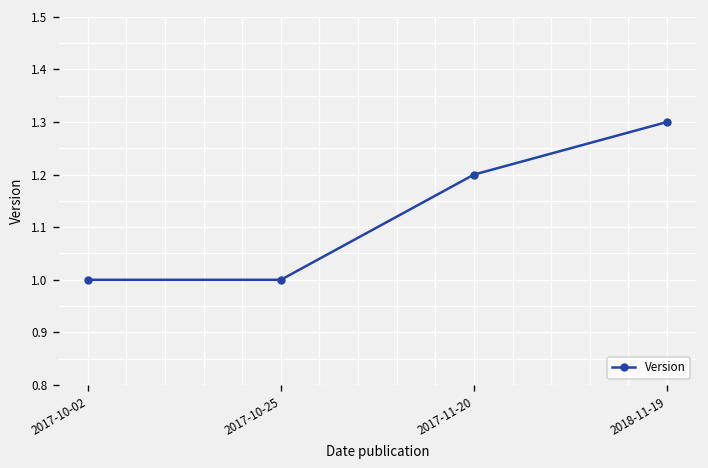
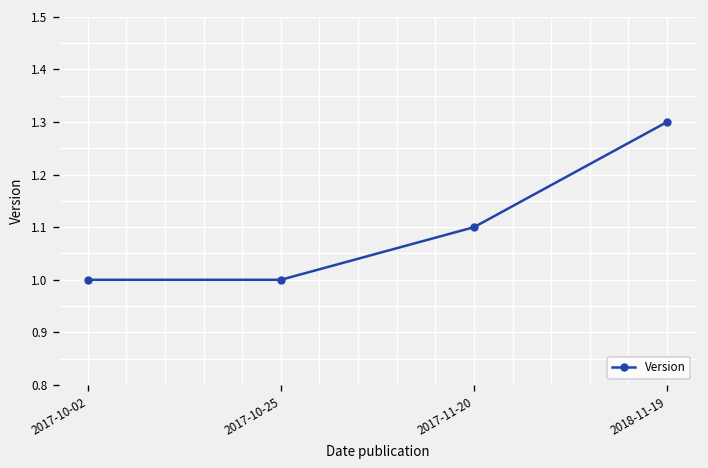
  {
    "2017-10-02": 1.0,
    "2017-10-25": 1.0,
-   "2017-11-20": 1.2,
+   "2017-11-20": 1.1,
    "2018-11-19": 1.3
  }
